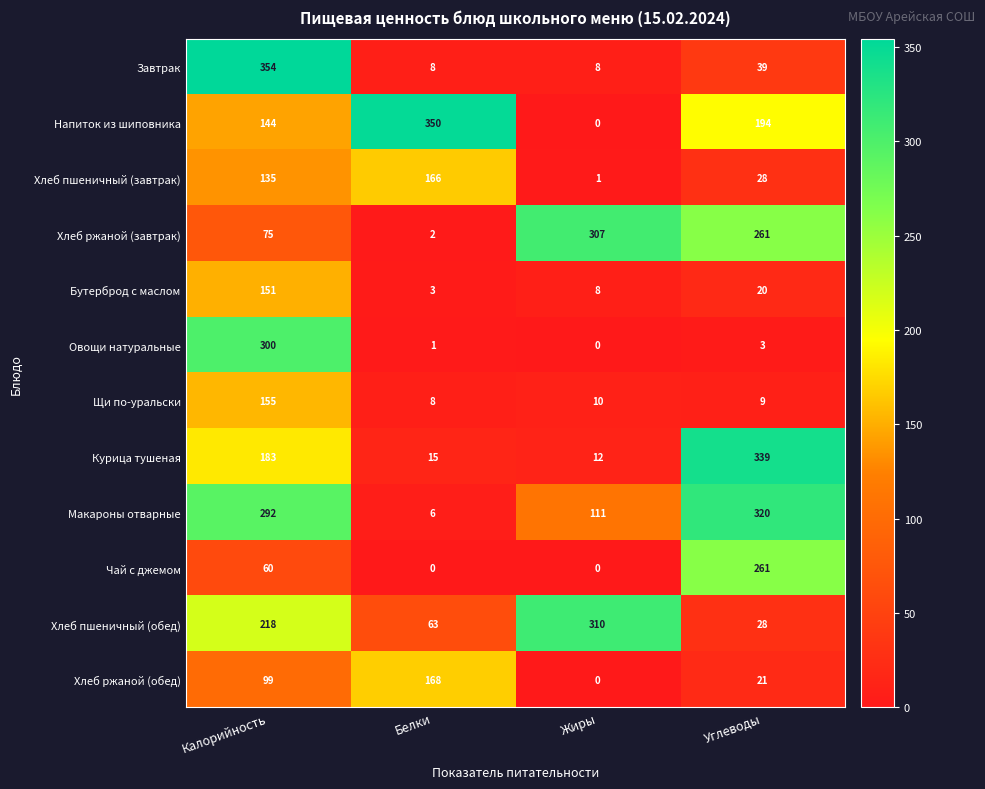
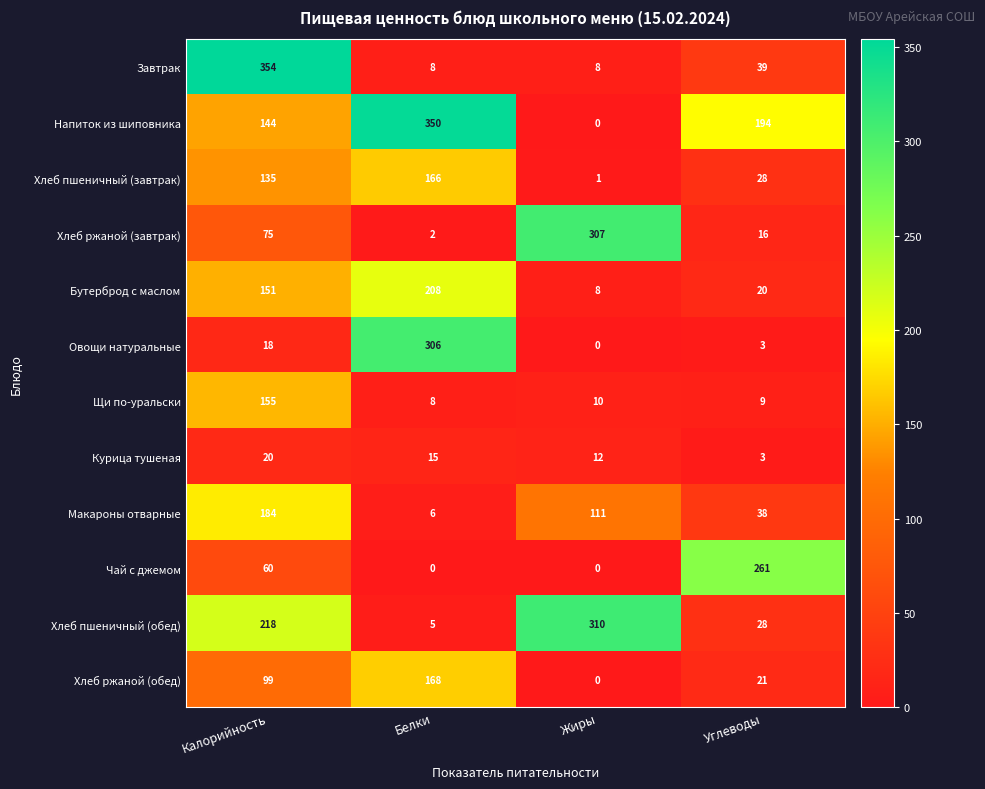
  {
    "Завтрак": {
      "Калорийность": 354,
      "Белки": 8,
      "Жиры": 8,
      "Углеводы": 39
    },
    "Напиток из шиповника": {
      "Калорийность": 144,
      "Белки": 350,
      "Жиры": 0,
      "Углеводы": 194
    },
    "Хлеб пшеничный (завтрак)": {
      "Калорийность": 135,
      "Белки": 166,
      "Жиры": 1,
      "Углеводы": 28
    },
    "Хлеб ржаной (завтрак)": {
      "Калорийность": 75,
      "Белки": 2,
      "Жиры": 307,
-     "Углеводы": 261
+     "Углеводы": 16
    },
    "Бутерброд с маслом": {
      "Калорийность": 151,
-     "Белки": 3,
+     "Белки": 208,
      "Жиры": 8,
      "Углеводы": 20
    },
    "Овощи натуральные": {
-     "Калорийность": 300,
-     "Белки": 1,
+     "Калорийность": 18,
+     "Белки": 306,
      "Жиры": 0,
      "Углеводы": 3
    },
    "Щи по-уральски": {
      "Калорийность": 155,
      "Белки": 8,
      "Жиры": 10,
      "Углеводы": 9
    },
    "Курица тушеная": {
-     "Калорийность": 183,
+     "Калорийность": 20,
      "Белки": 15,
      "Жиры": 12,
-     "Углеводы": 339
+     "Углеводы": 3
    },
    "Макароны отварные": {
-     "Калорийность": 292,
+     "Калорийность": 184,
      "Белки": 6,
      "Жиры": 111,
-     "Углеводы": 320
+     "Углеводы": 38
    },
    "Чай с джемом": {
      "Калорийность": 60,
      "Белки": 0,
      "Жиры": 0,
      "Углеводы": 261
    },
    "Хлеб пшеничный (обед)": {
      "Калорийность": 218,
-     "Белки": 63,
+     "Белки": 5,
      "Жиры": 310,
      "Углеводы": 28
    },
    "Хлеб ржаной (обед)": {
      "Калорийность": 99,
      "Белки": 168,
      "Жиры": 0,
      "Углеводы": 21
    }
  }
